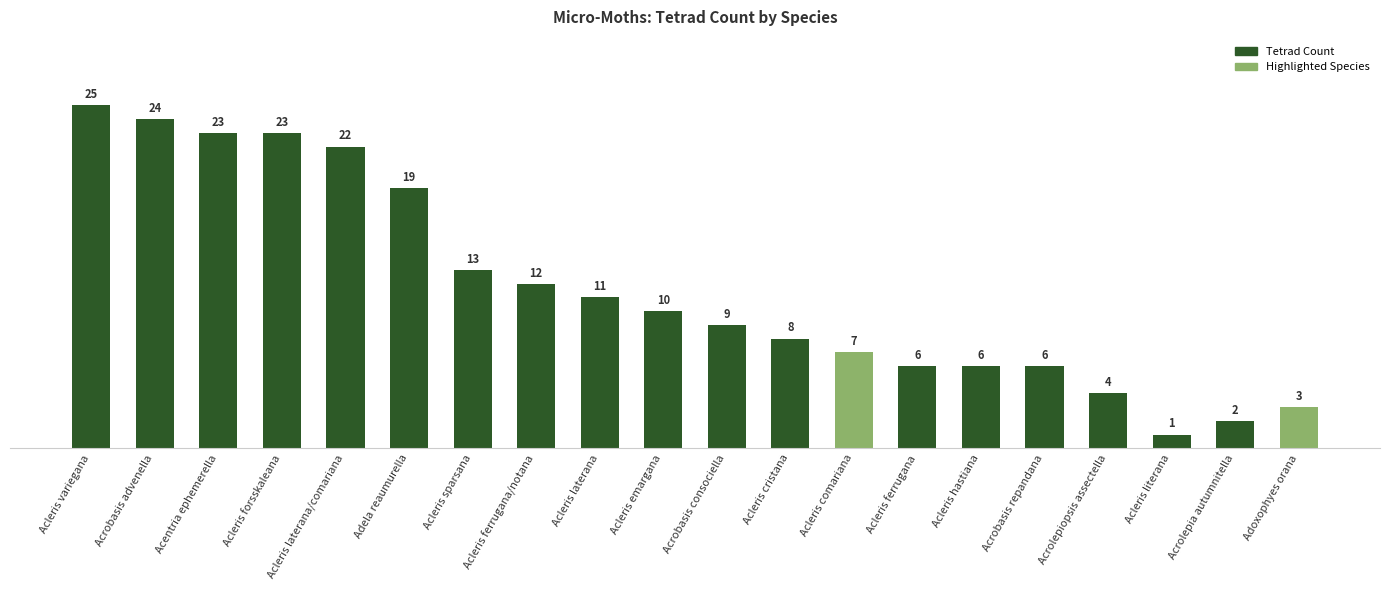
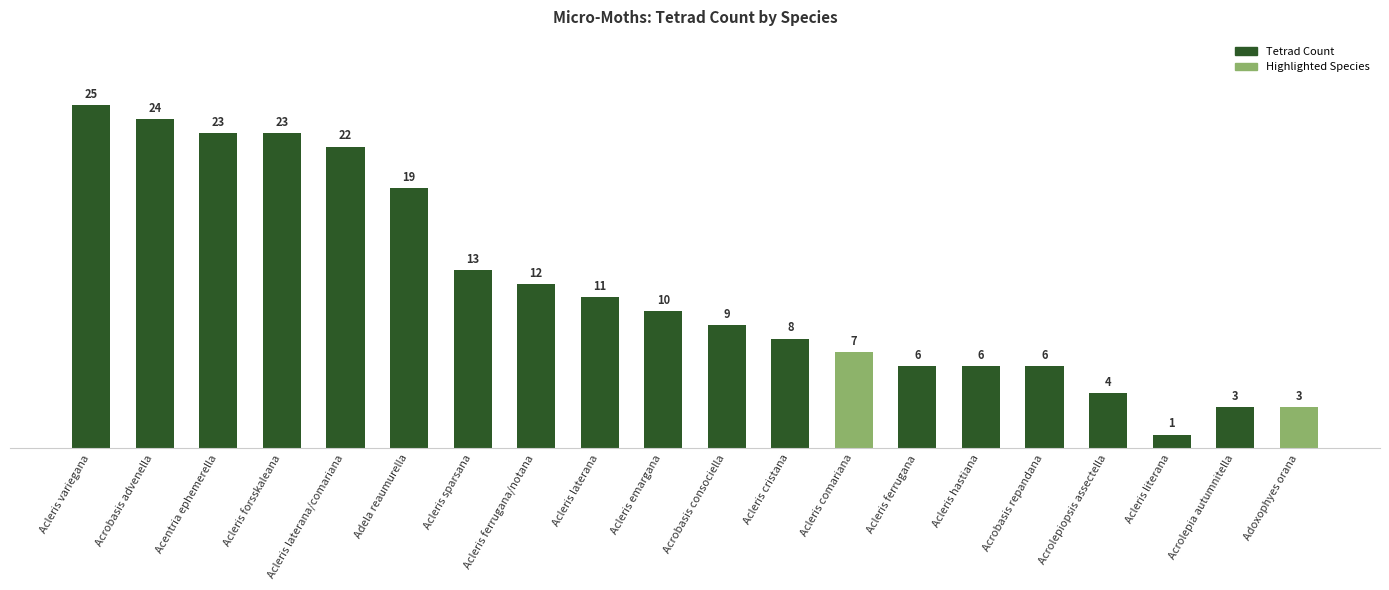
  {
    "Acleris variegana": 25,
    "Acrobasis advenella": 24,
    "Acentria ephemerella": 23,
    "Acleris forsskaleana": 23,
    "Acleris laterana/comariana": 22,
    "Adela reaumurella": 19,
    "Acleris sparsana": 13,
    "Acleris ferrugana/notana": 12,
    "Acleris laterana": 11,
    "Acleris emargana": 10,
    "Acrobasis consociella": 9,
    "Acleris cristana": 8,
    "Acleris comariana": 7,
    "Acleris ferrugana": 6,
    "Acleris hastiana": 6,
    "Acrobasis repandana": 6,
    "Acrolepiopsis assectella": 4,
    "Acleris literana": 1,
-   "Acrolepia autumnitella": 2,
+   "Acrolepia autumnitella": 3,
    "Adoxophyes orana": 3
  }
